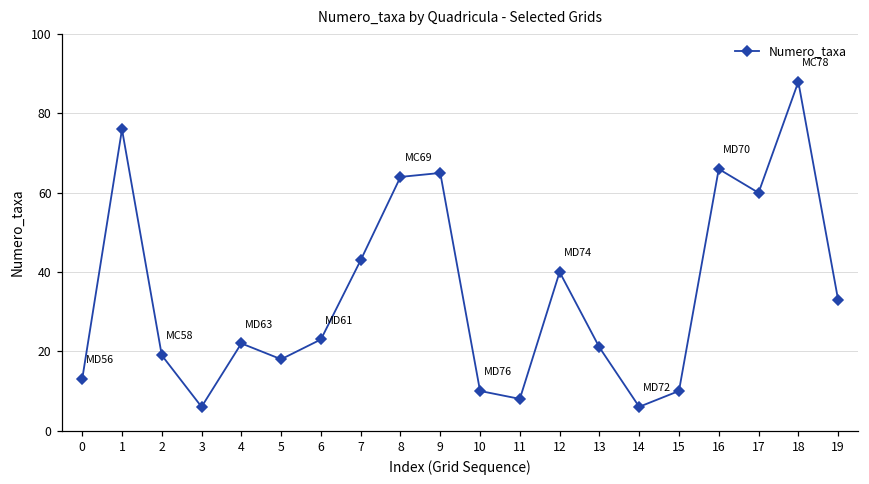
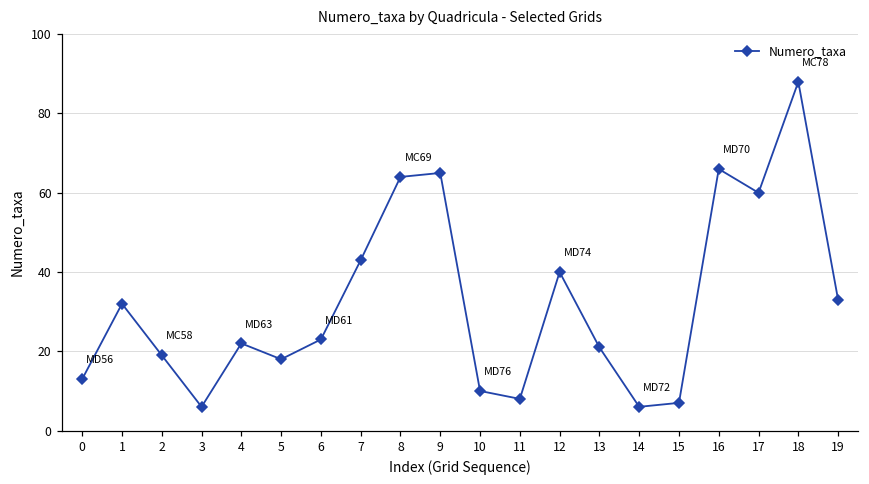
  {
    "0": 13,
-   "1": 76,
+   "1": 32,
    "2": 19,
    "3": 6,
    "4": 22,
    "5": 18,
    "6": 23,
    "7": 43,
    "8": 64,
    "9": 65,
    "10": 10,
    "11": 8,
    "12": 40,
    "13": 21,
    "14": 6,
-   "15": 10,
+   "15": 7,
    "16": 66,
    "17": 60,
    "18": 88,
    "19": 33
  }
